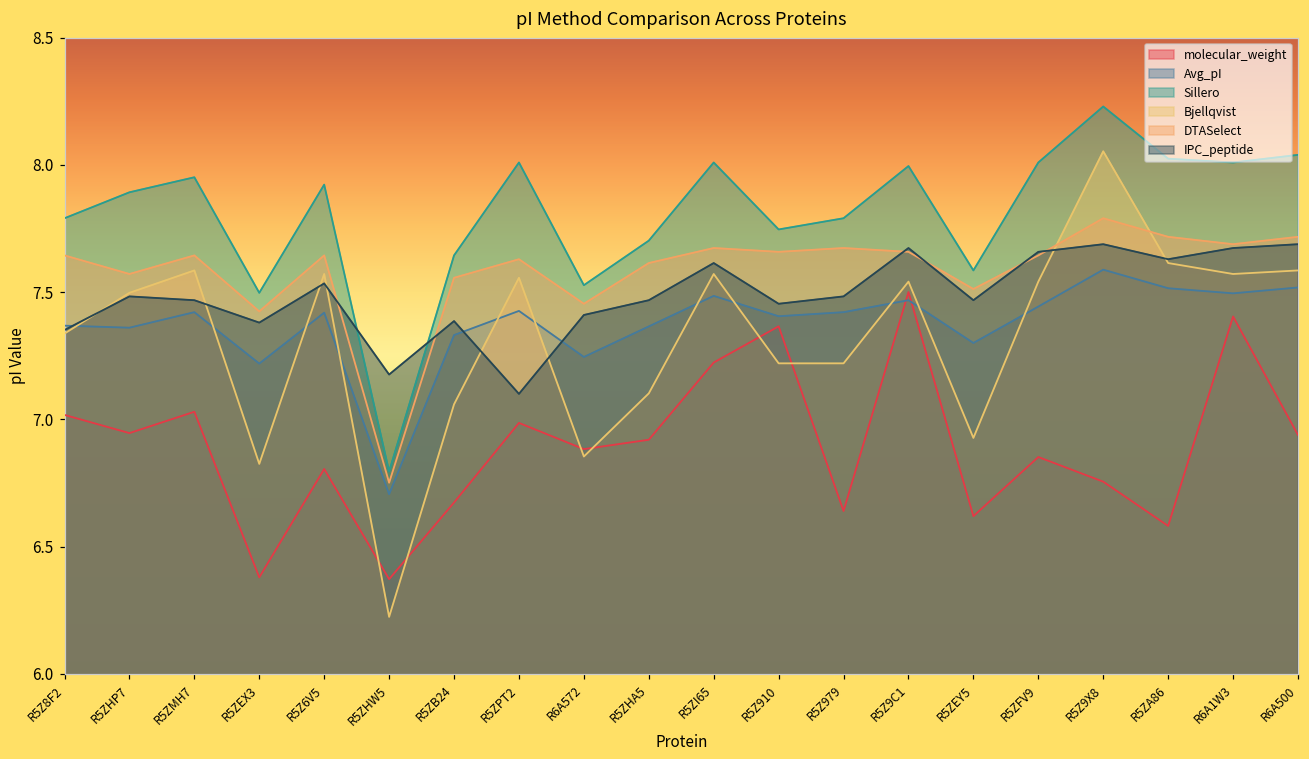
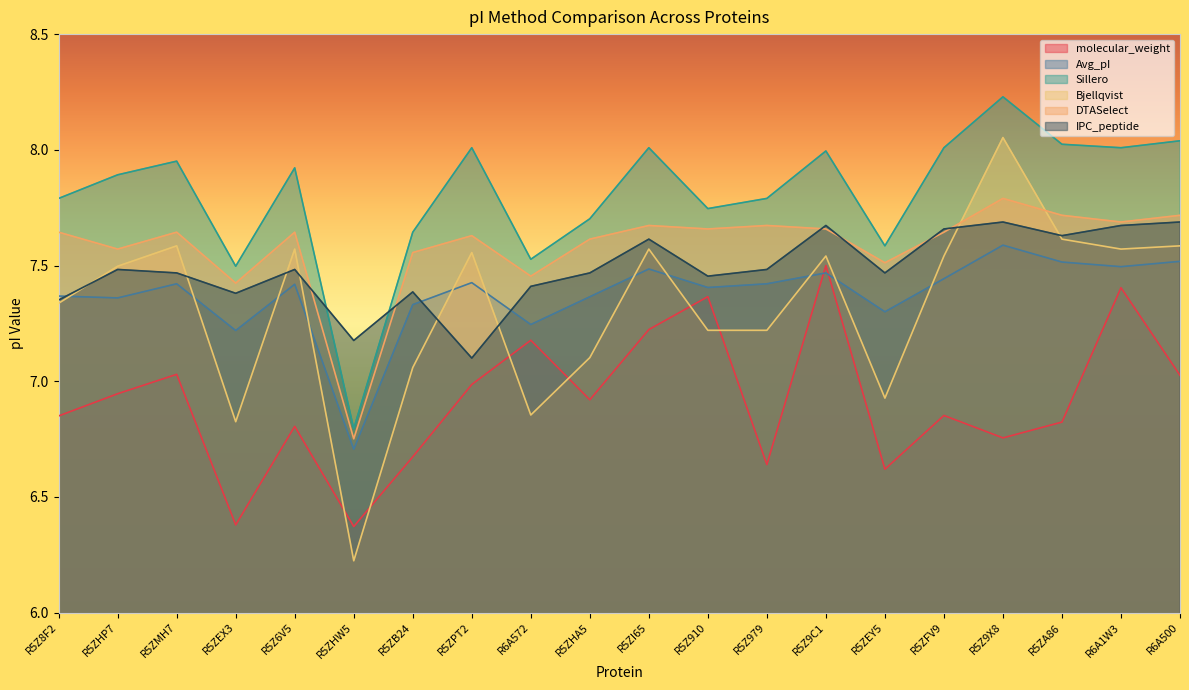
  {
    "molecular_weight": {
-     "R5Z8F2": 7.02,
+     "R5Z8F2": 6.85,
      "R5ZHP7": 6.95,
      "R5ZMH7": 7.03,
      "R5ZEX3": 6.38,
      "R5Z6V5": 6.80,
      "R5ZHW5": 6.37,
      "R5ZB24": 6.67,
      "R5ZPT2": 6.99,
-     "R6A572": 6.88,
+     "R6A572": 7.18,
      "R5ZHA5": 6.92,
      "R5ZI65": 7.22,
      "R5Z910": 7.37,
      "R5Z979": 6.64,
      "R5Z9C1": 7.50,
      "R5ZEY5": 6.62,
      "R5ZFV9": 6.85,
      "R5Z9X8": 6.76,
-     "R5ZA86": 6.58,
+     "R5ZA86": 6.82,
      "R6A1W3": 7.40,
-     "R6A500": 6.94
+     "R6A500": 7.03
    },
    "IPC_peptide": {
      "R5Z8F2": 7.35,
      "R5ZHP7": 7.48,
      "R5ZMH7": 7.47,
      "R5ZEX3": 7.38,
-     "R5Z6V5": 7.53,
+     "R5Z6V5": 7.48,
      "R5ZHW5": 7.18,
      "R5ZB24": 7.39,
      "R5ZPT2": 7.10,
      "R6A572": 7.41,
      "R5ZHA5": 7.47,
      "R5ZI65": 7.61,
      "R5Z910": 7.45,
      "R5Z979": 7.48,
      "R5Z9C1": 7.67,
      "R5ZEY5": 7.47,
      "R5ZFV9": 7.66,
      "R5Z9X8": 7.69,
      "R5ZA86": 7.63,
      "R6A1W3": 7.67,
      "R6A500": 7.69
    }
  }
